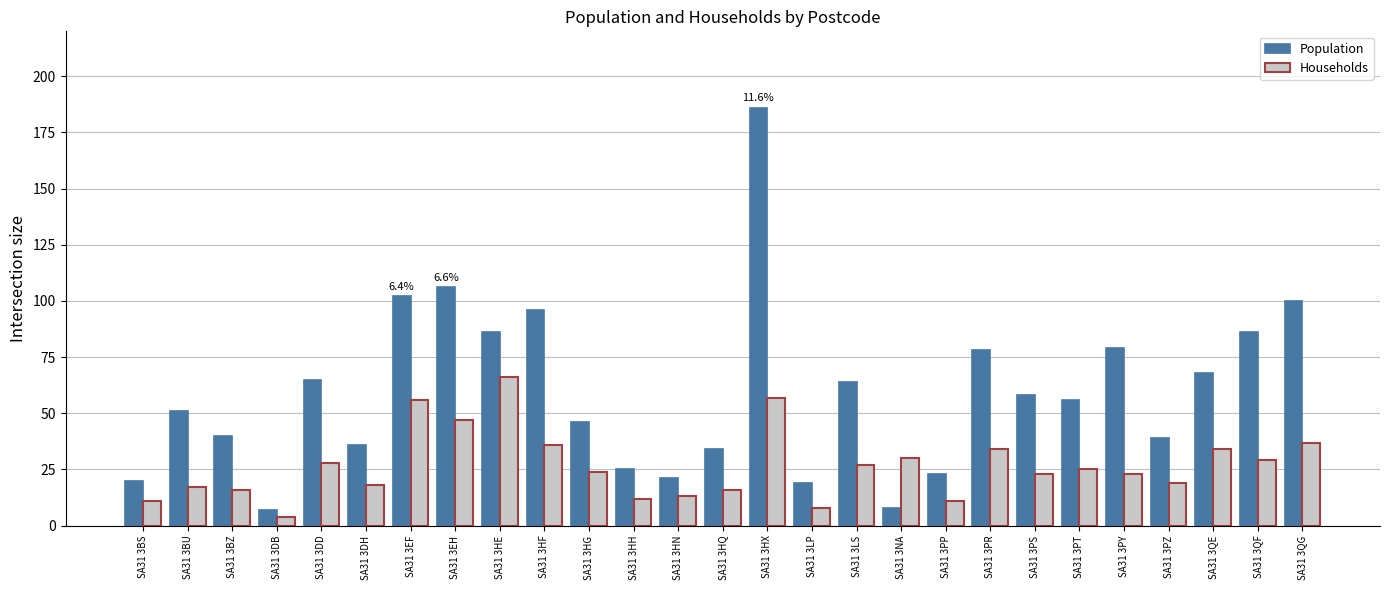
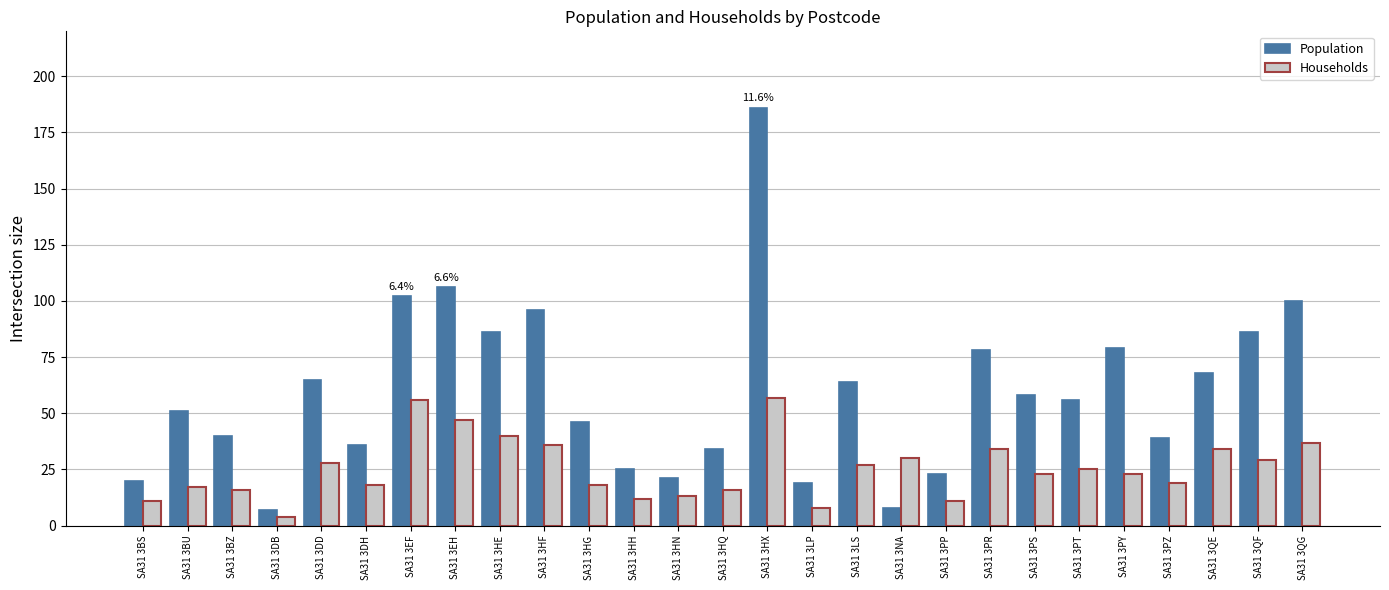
  {
    "Population": {
      "SA31 3BS": 20,
      "SA31 3BU": 51,
      "SA31 3BZ": 40,
      "SA31 3DB": 7,
      "SA31 3DD": 65,
      "SA31 3DH": 36,
      "SA31 3HE": 86,
      "SA31 3HF": 96,
      "SA31 3HG": 46,
      "SA31 3HH": 25,
      "SA31 3HN": 21,
      "SA31 3HQ": 34,
      "SA31 3LP": 19,
      "SA31 3LS": 64,
      "SA31 3NA": 8,
      "SA31 3PP": 23,
      "SA31 3PR": 78,
      "SA31 3PS": 58,
      "SA31 3PT": 56,
      "SA31 3PY": 79,
      "SA31 3PZ": 39,
      "SA31 3QE": 68,
      "SA31 3QF": 86,
      "SA31 3QG": 100
    },
    "Households": {
      "SA31 3BS": 11,
      "SA31 3BU": 17,
      "SA31 3BZ": 16,
      "SA31 3DB": 4,
      "SA31 3DD": 28,
      "SA31 3DH": 18,
      "SA31 3EF": 56,
      "SA31 3EH": 47,
-     "SA31 3HE": 66,
+     "SA31 3HE": 40,
      "SA31 3HF": 36,
-     "SA31 3HG": 24,
+     "SA31 3HG": 18,
      "SA31 3HH": 12,
      "SA31 3HN": 13,
      "SA31 3HQ": 16,
      "SA31 3HX": 57,
      "SA31 3LP": 8,
      "SA31 3LS": 27,
      "SA31 3NA": 30,
      "SA31 3PP": 11,
      "SA31 3PR": 34,
      "SA31 3PS": 23,
      "SA31 3PT": 25,
      "SA31 3PY": 23,
      "SA31 3PZ": 19,
      "SA31 3QE": 34,
      "SA31 3QF": 29,
      "SA31 3QG": 37
    }
  }
